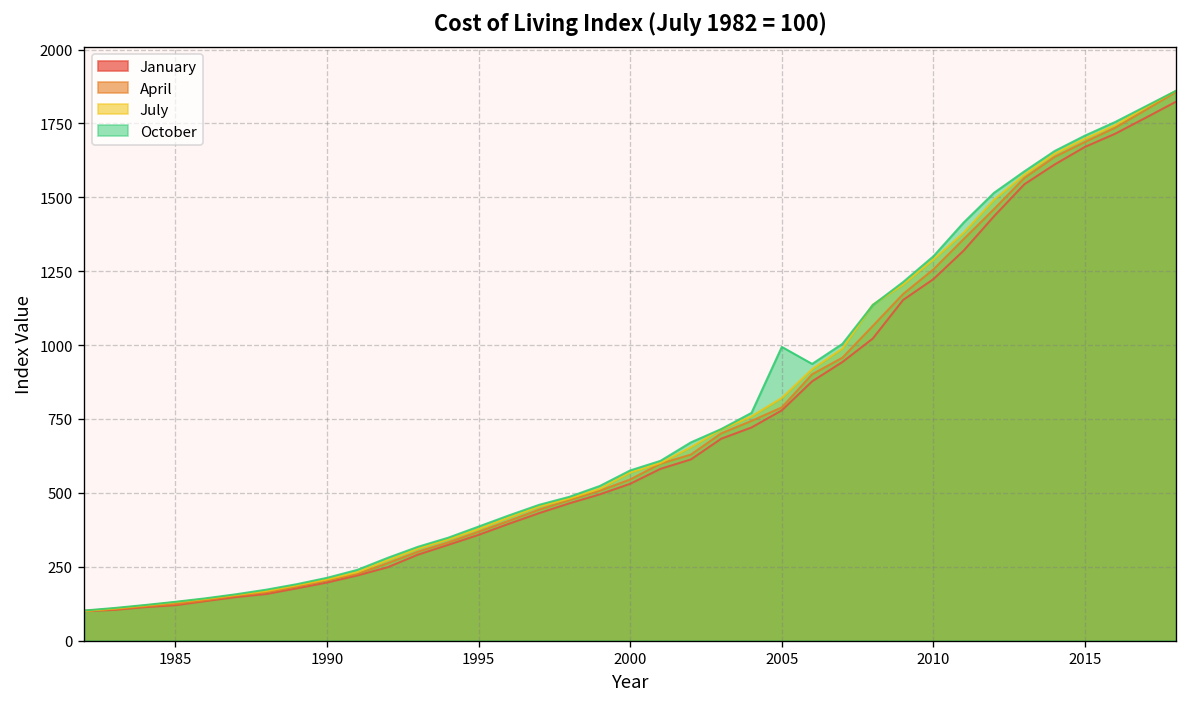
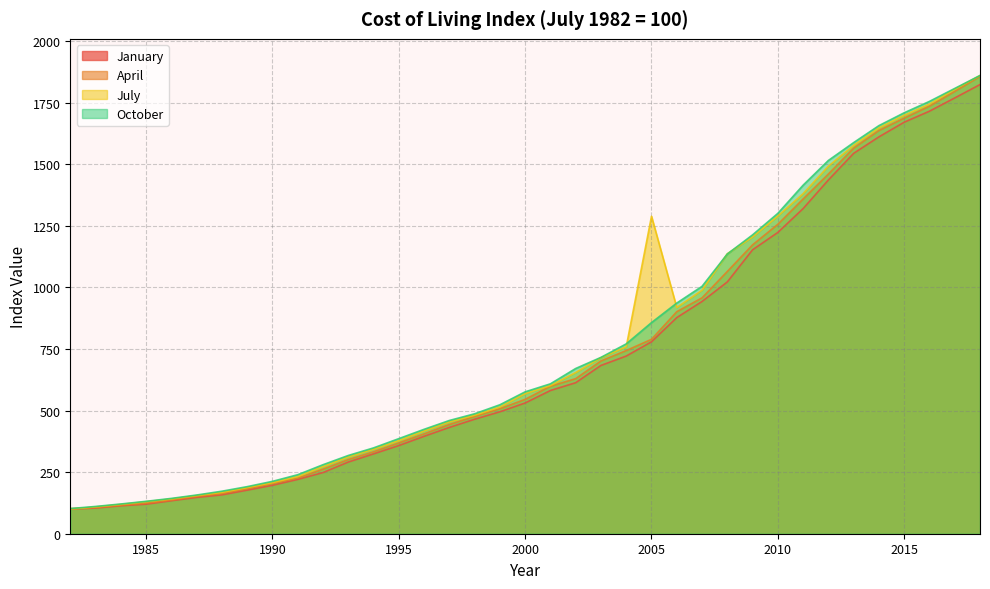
  {
    "July": {
-     "2005": 820,
+     "2005": 1290,
      "2010": 1290
    },
    "October": {
-     "2005": 990,
+     "2005": 860,
      "2010": 1300
    }
  }
